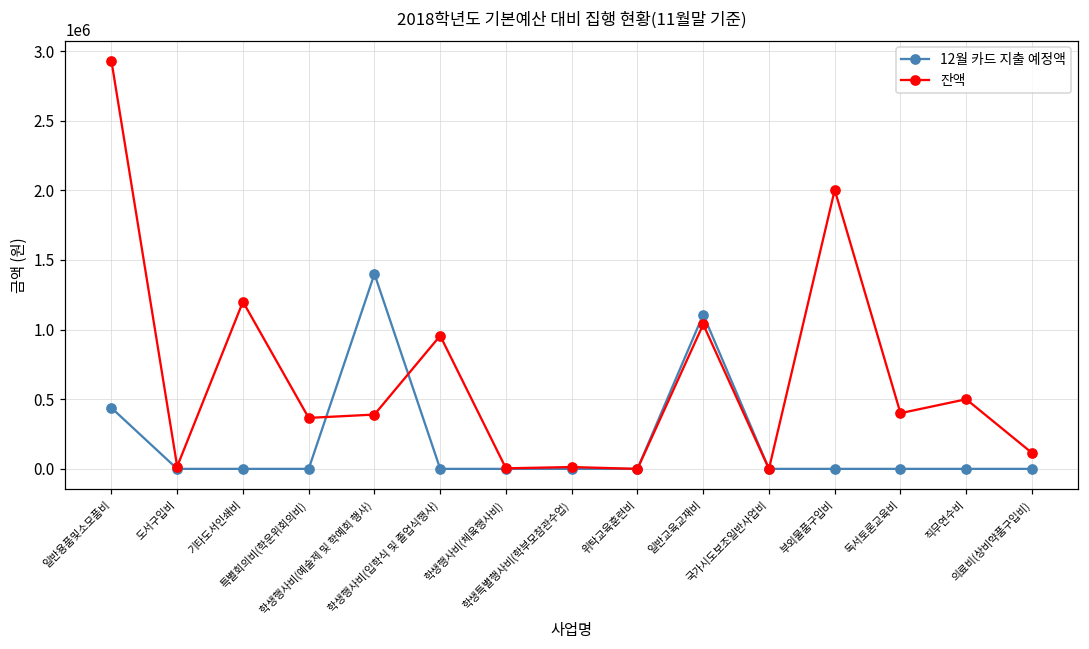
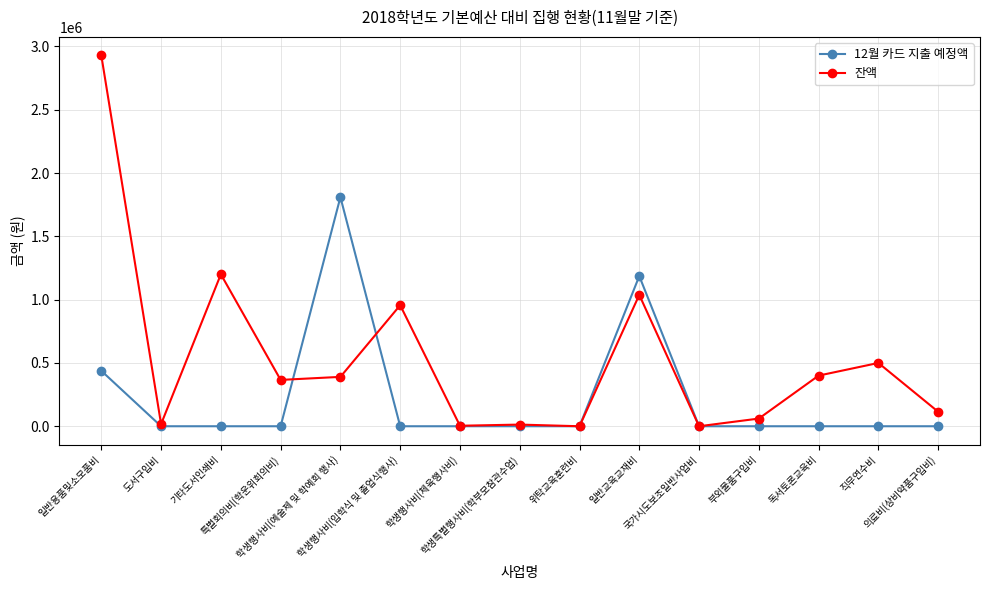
  {
    "12월 카드 지출 예정액": {
      "일반용품및소모품비": 440000,
      "기타도서인쇄비": 0,
      "특별회의비(학운위회의비)": 0,
-     "학생행사비(예술제 및 학예회 행사)": 1400000,
+     "학생행사비(예술제 및 학예회 행사)": 1810000,
      "학생행사비(입학식 및 졸업식행사)": 0,
-     "일반교육교재비": 1110000,
+     "일반교육교재비": 1190000,
      "부외물품구입비": 0,
      "독서토론교육비": 0,
      "직무연수비": 0,
      "의료비(상비약품구입비)": 0
    },
    "잔액": {
      "일반용품및소모품비": 2930000,
      "기타도서인쇄비": 1200000,
      "특별회의비(학운위회의비)": 370000,
      "학생행사비(예술제 및 학예회 행사)": 390000,
      "학생행사비(입학식 및 졸업식행사)": 960000,
      "일반교육교재비": 1040000,
-     "부외물품구입비": 2000000,
+     "부외물품구입비": 60000,
      "독서토론교육비": 400000,
      "직무연수비": 500000,
      "의료비(상비약품구입비)": 110000
    }
  }
